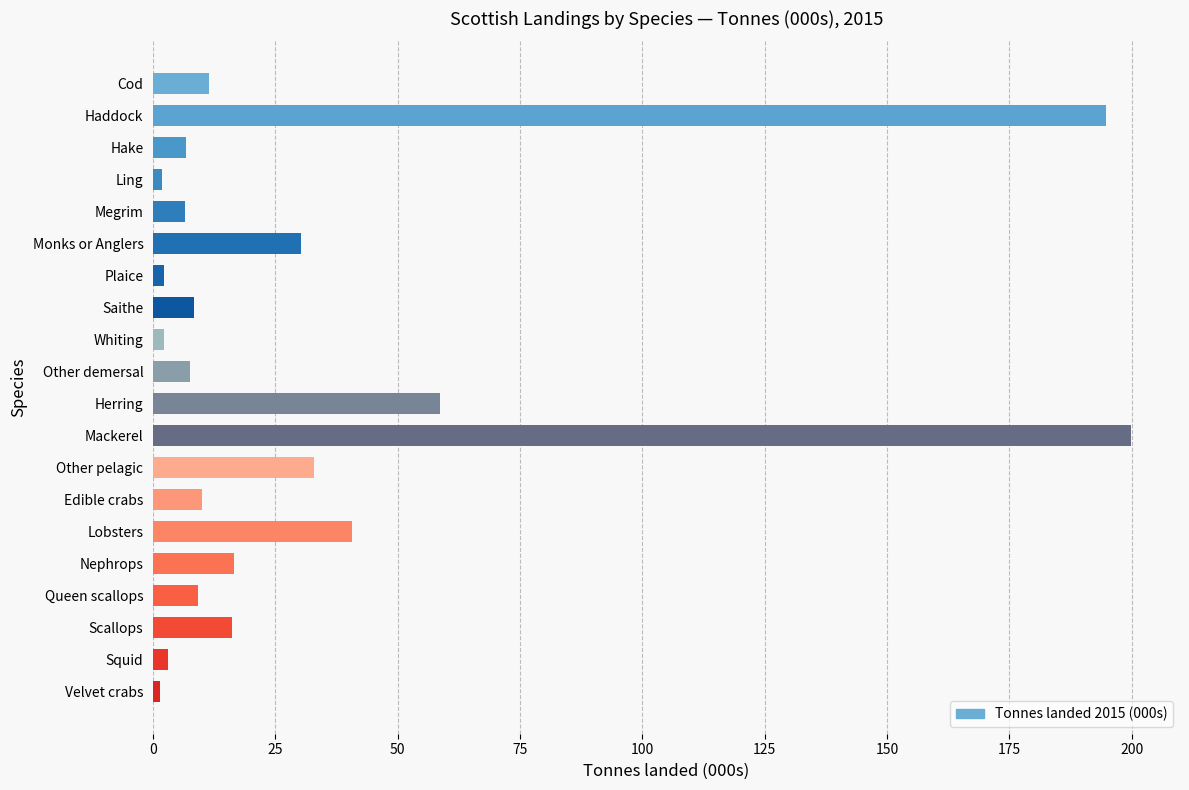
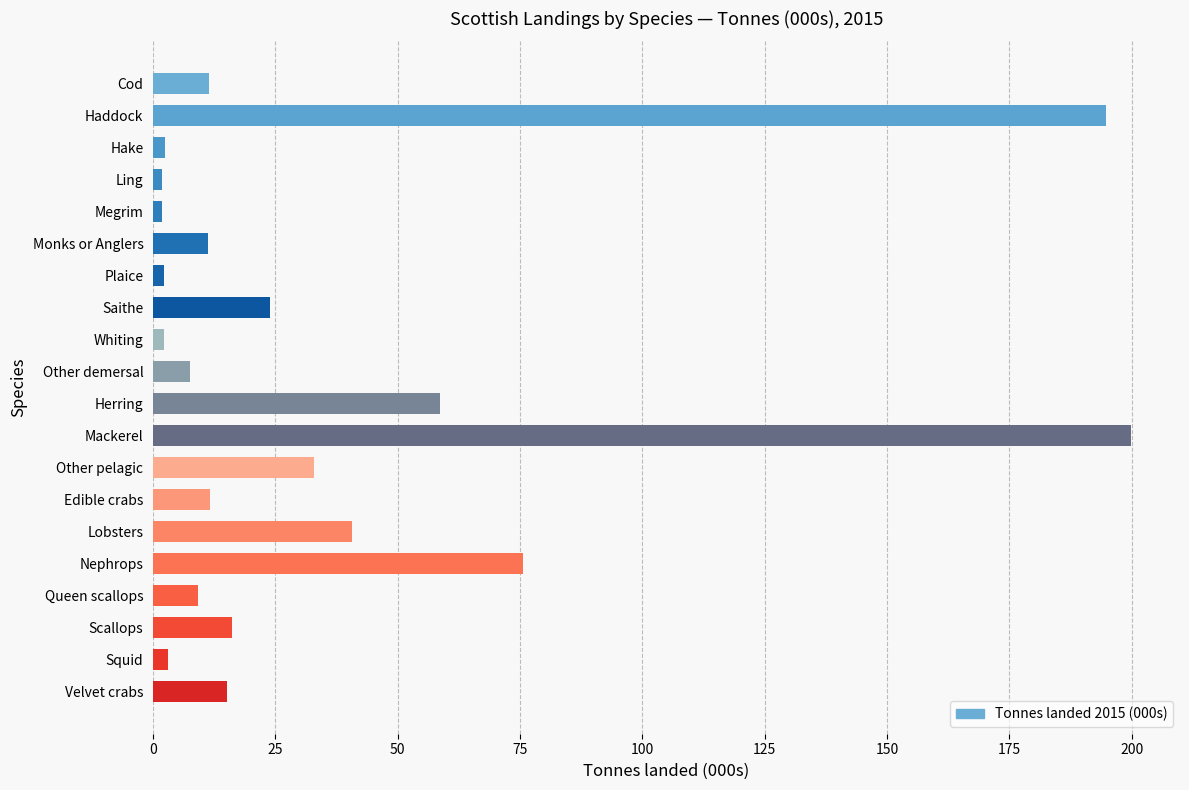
  {
    "Cod": 12,
    "Haddock": 195,
-   "Hake": 7,
+   "Hake": 2,
    "Ling": 2,
-   "Megrim": 6,
-   "Monks or Anglers": 30,
+   "Megrim": 2,
+   "Monks or Anglers": 11,
    "Plaice": 2,
-   "Saithe": 8,
+   "Saithe": 24,
    "Whiting": 2,
    "Other demersal": 7,
    "Herring": 59,
    "Mackerel": 200,
    "Other pelagic": 33,
-   "Edible crabs": 10,
+   "Edible crabs": 12,
    "Lobsters": 41,
-   "Nephrops": 17,
+   "Nephrops": 76,
    "Queen scallops": 9,
    "Scallops": 16,
    "Squid": 3,
-   "Velvet crabs": 1
+   "Velvet crabs": 15
  }
